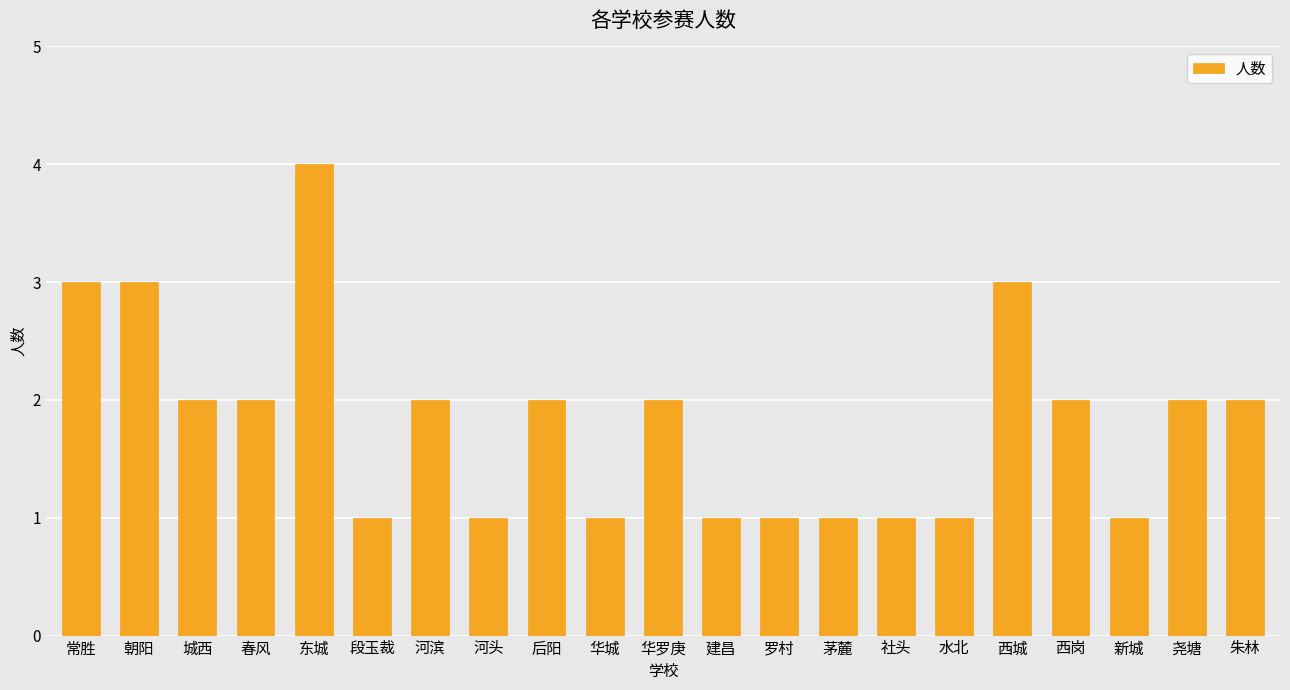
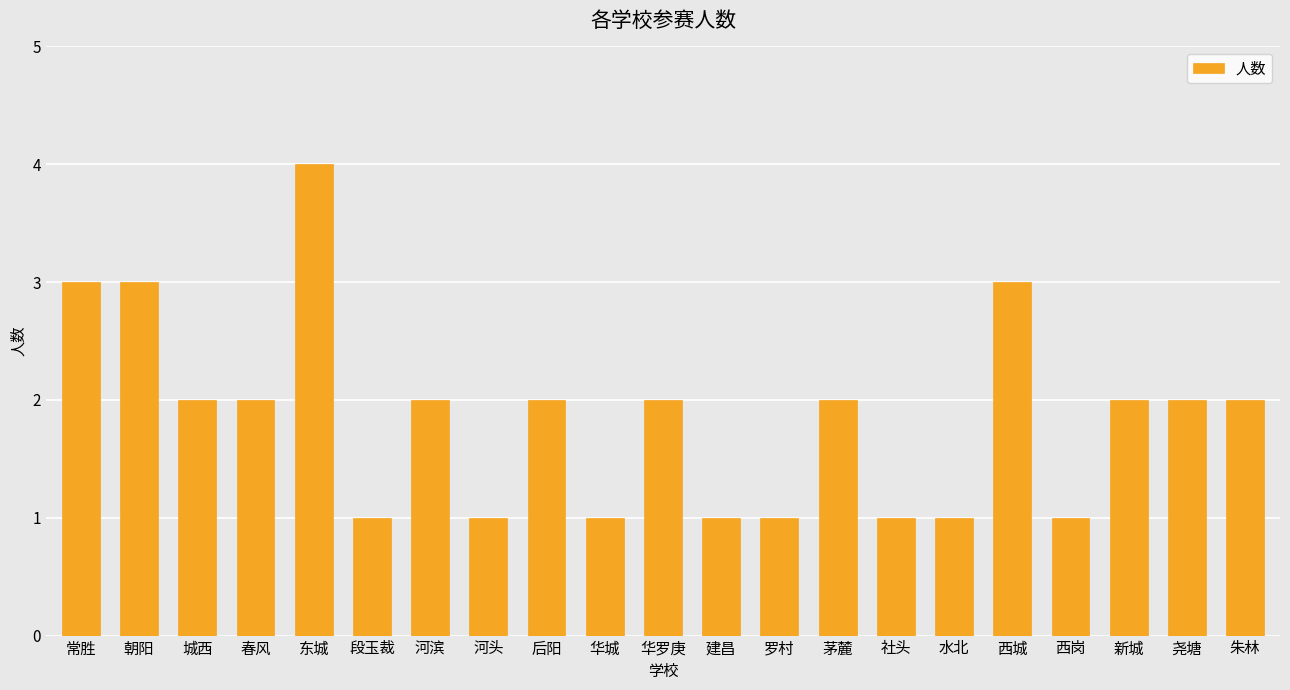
  {
    "常胜": 3,
    "朝阳": 3,
    "城西": 2,
    "春风": 2,
    "东城": 4,
    "段玉裁": 1,
    "河滨": 2,
    "河头": 1,
    "后阳": 2,
    "华城": 1,
    "华罗庚": 2,
    "建昌": 1,
    "罗村": 1,
-   "茅麓": 1,
+   "茅麓": 2,
    "社头": 1,
    "水北": 1,
    "西城": 3,
-   "西岗": 2,
-   "新城": 1,
+   "西岗": 1,
+   "新城": 2,
    "尧塘": 2,
    "朱林": 2
  }
